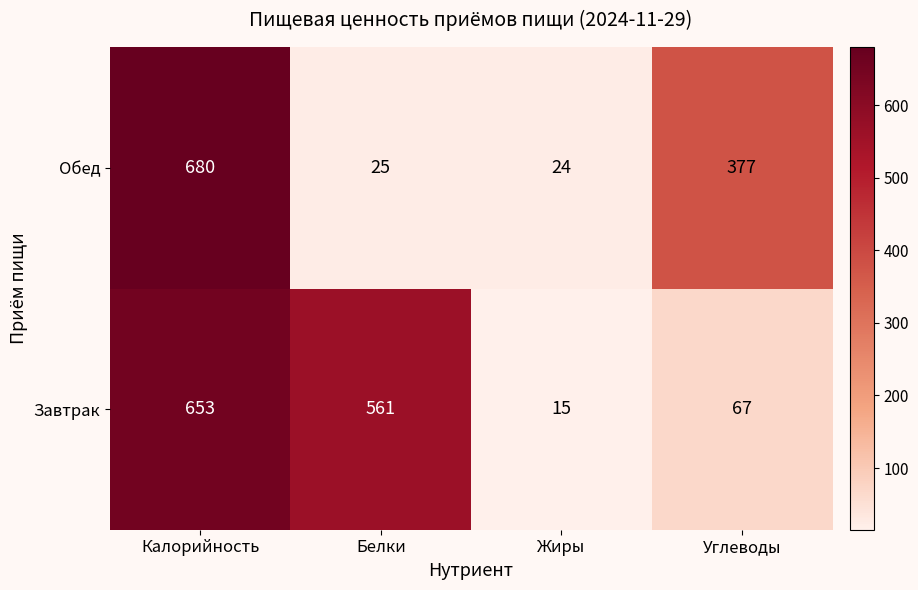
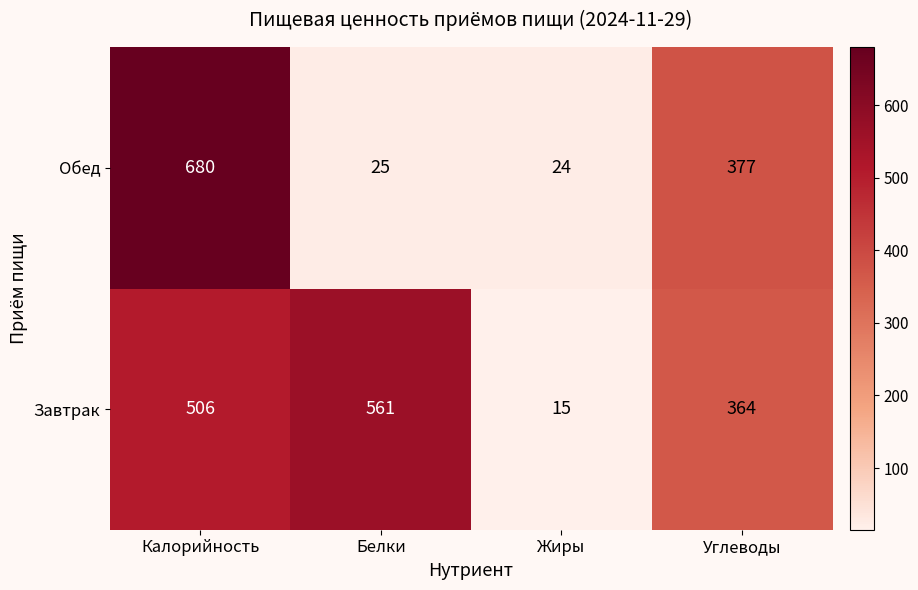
  {
    "Обед": {
      "Калорийность": 680,
      "Белки": 25,
      "Жиры": 24,
      "Углеводы": 377
    },
    "Завтрак": {
-     "Калорийность": 653,
+     "Калорийность": 506,
      "Белки": 561,
      "Жиры": 15,
-     "Углеводы": 67
+     "Углеводы": 364
    }
  }
